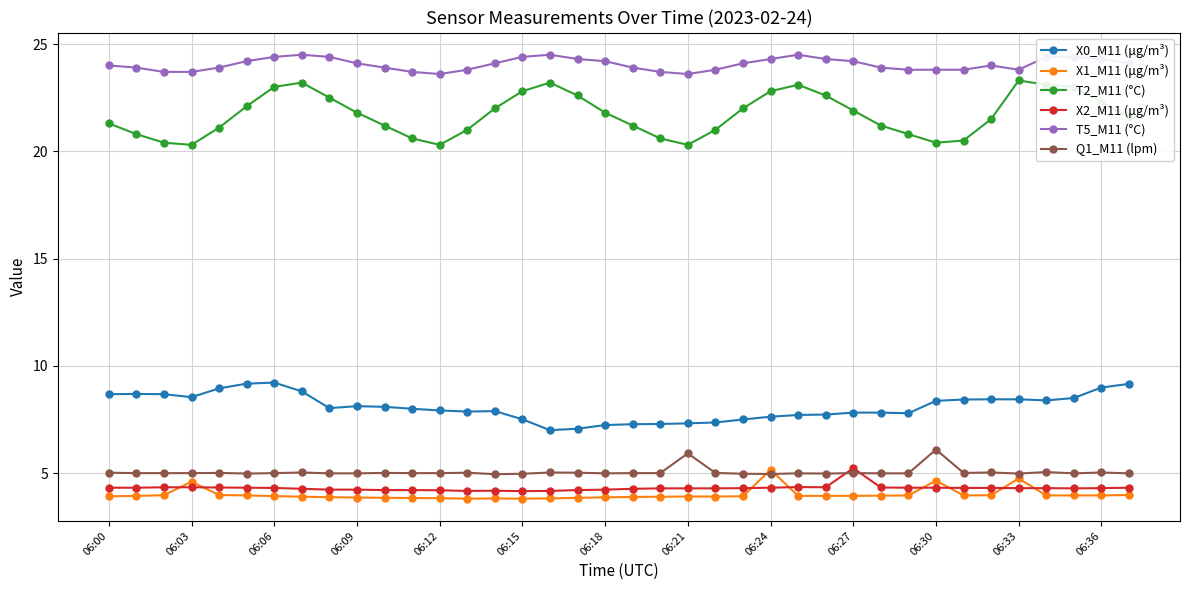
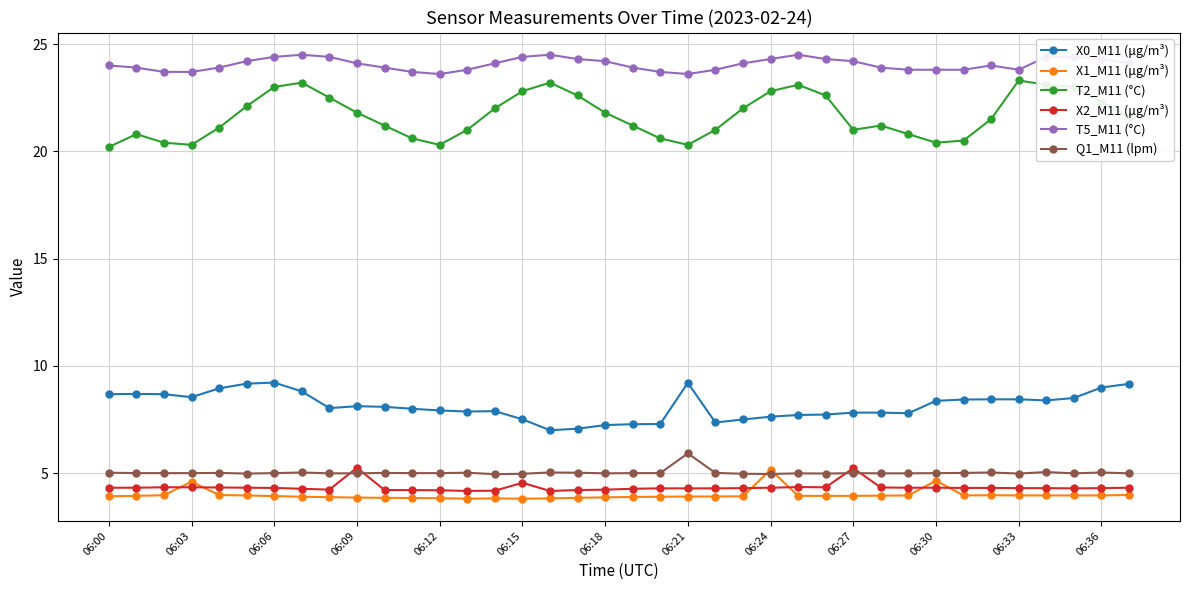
  {
    "X0_M11 (μg/m³)": {
      "06:00": 8.7,
      "06:03": 8.5,
      "06:06": 9.2,
      "06:09": 8.1,
      "06:12": 7.9,
      "06:15": 7.5,
      "06:18": 7.2,
-     "06:21": 7.3,
+     "06:21": 9.2,
      "06:24": 7.6,
      "06:27": 7.8,
      "06:30": 8.4,
      "06:33": 8.4,
      "06:36": 9.0
    },
    "X1_M11 (μg/m³)": {
      "06:00": 3.9,
      "06:03": 4.6,
      "06:06": 3.9,
      "06:09": 3.9,
      "06:12": 3.8,
      "06:15": 3.8,
      "06:18": 3.9,
      "06:21": 3.9,
      "06:24": 5.2,
      "06:27": 3.9,
      "06:30": 4.7,
-     "06:33": 4.8,
+     "06:33": 4.0,
      "06:36": 4.0
    },
    "T2_M11 (°C)": {
-     "06:00": 21.3,
+     "06:00": 20.2,
      "06:03": 20.3,
      "06:06": 23.0,
      "06:09": 21.8,
      "06:12": 20.3,
      "06:15": 22.8,
      "06:18": 21.8,
      "06:21": 20.3,
      "06:24": 22.8,
-     "06:27": 21.9,
+     "06:27": 21.0,
      "06:30": 20.4,
      "06:33": 23.3
    },
    "X2_M11 (μg/m³)": {
      "06:00": 4.3,
      "06:03": 4.3,
      "06:06": 4.3,
-     "06:09": 4.2,
+     "06:09": 5.3,
      "06:12": 4.2,
-     "06:15": 4.2,
+     "06:15": 4.6,
      "06:18": 4.2,
      "06:21": 4.3,
      "06:24": 4.3,
      "06:27": 5.2,
      "06:30": 4.3,
      "06:33": 4.3,
      "06:36": 4.3
    },
    "T5_M11 (°C)": {
      "06:00": 24.0,
      "06:03": 23.7,
      "06:06": 24.4,
      "06:09": 24.1,
      "06:12": 23.6,
      "06:15": 24.4,
      "06:18": 24.2,
      "06:21": 23.6,
      "06:24": 24.3,
      "06:27": 24.2,
      "06:30": 23.8,
      "06:33": 23.8
    },
    "Q1_M11 (lpm)": {
      "06:00": 5.0,
      "06:03": 5.0,
      "06:06": 5.0,
      "06:09": 5.0,
      "06:12": 5.0,
      "06:15": 5.0,
      "06:18": 5.0,
      "06:21": 5.9,
      "06:24": 5.0,
      "06:27": 5.0,
-     "06:30": 6.1,
+     "06:30": 5.0,
      "06:33": 5.0,
      "06:36": 5.0
    }
  }
